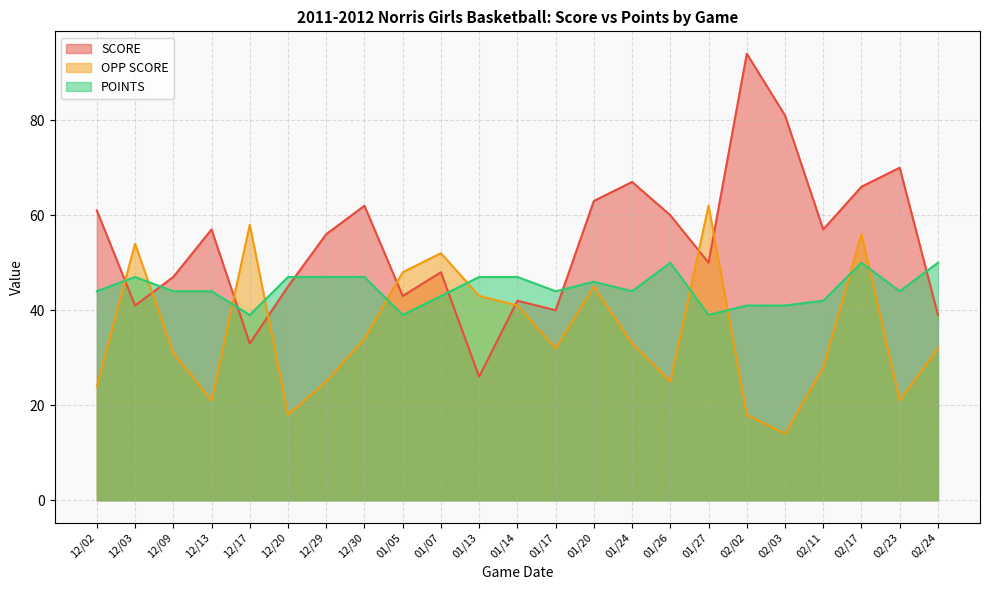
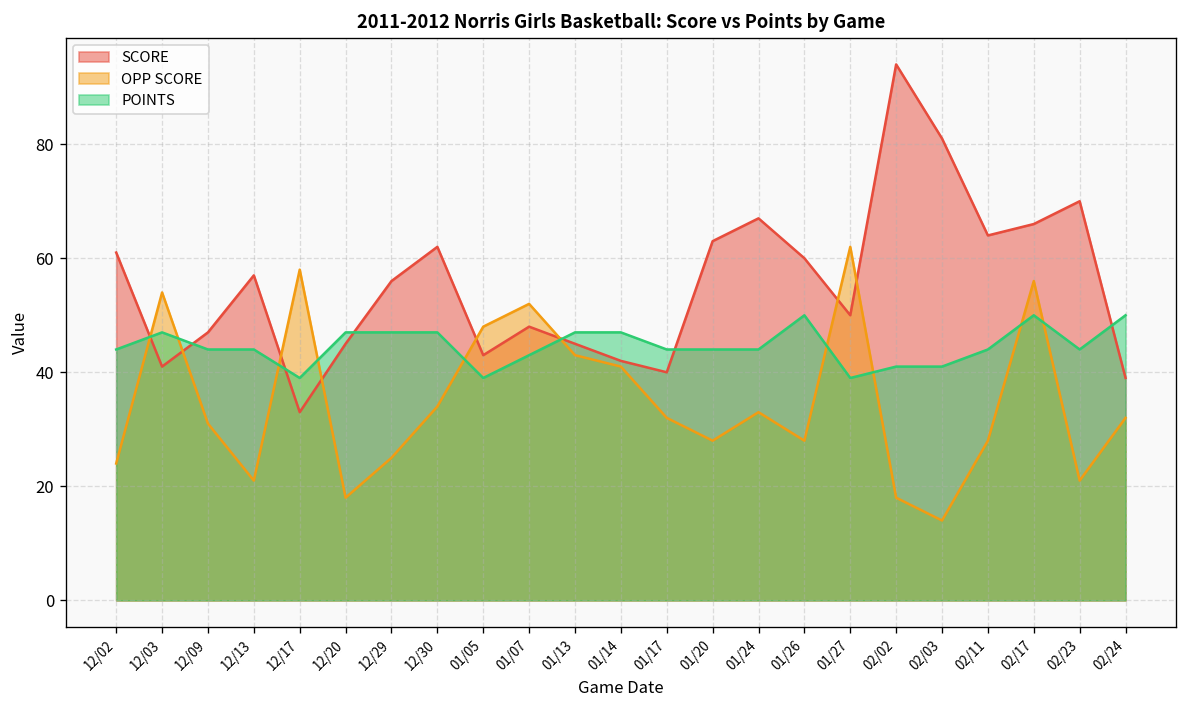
  {
    "SCORE": {
      "12/02": 61,
      "12/03": 41,
      "12/09": 47,
      "12/13": 57,
      "12/17": 33,
      "12/20": 45,
      "12/29": 56,
      "12/30": 62,
      "01/05": 43,
      "01/07": 48,
-     "01/13": 26,
+     "01/13": 45,
      "01/14": 42,
      "01/17": 40,
      "01/20": 63,
      "01/24": 67,
      "01/26": 60,
      "01/27": 50,
      "02/02": 94,
      "02/03": 81,
-     "02/11": 57,
+     "02/11": 64,
      "02/17": 66,
      "02/23": 70,
      "02/24": 39
    },
    "OPP SCORE": {
      "12/02": 24,
      "12/03": 54,
      "12/09": 31,
      "12/13": 21,
      "12/17": 58,
      "12/20": 18,
      "12/29": 25,
      "12/30": 34,
      "01/05": 48,
      "01/07": 52,
      "01/13": 43,
      "01/14": 41,
      "01/17": 32,
-     "01/20": 45,
+     "01/20": 28,
      "01/24": 33,
-     "01/26": 25,
+     "01/26": 28,
      "01/27": 62,
      "02/02": 18,
      "02/03": 14,
      "02/11": 28,
      "02/17": 56,
      "02/23": 21,
      "02/24": 32
    },
    "POINTS": {
      "12/02": 44,
      "12/03": 47,
      "12/09": 44,
      "12/13": 44,
      "12/17": 39,
      "12/20": 47,
      "12/29": 47,
      "12/30": 47,
      "01/05": 39,
      "01/07": 43,
      "01/13": 47,
      "01/14": 47,
      "01/17": 44,
-     "01/20": 46,
+     "01/20": 44,
      "01/24": 44,
      "01/26": 50,
      "01/27": 39,
      "02/02": 41,
      "02/03": 41,
-     "02/11": 42,
+     "02/11": 44,
      "02/17": 50,
      "02/23": 44,
      "02/24": 50
    }
  }
